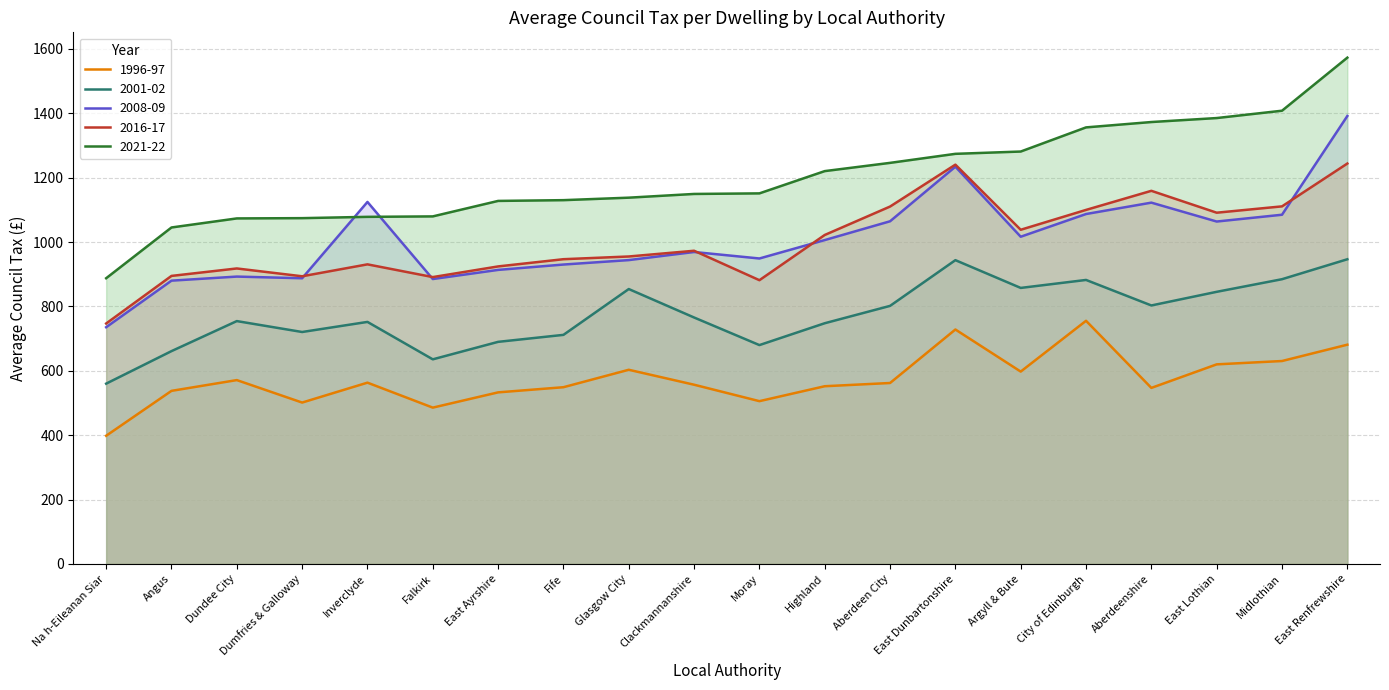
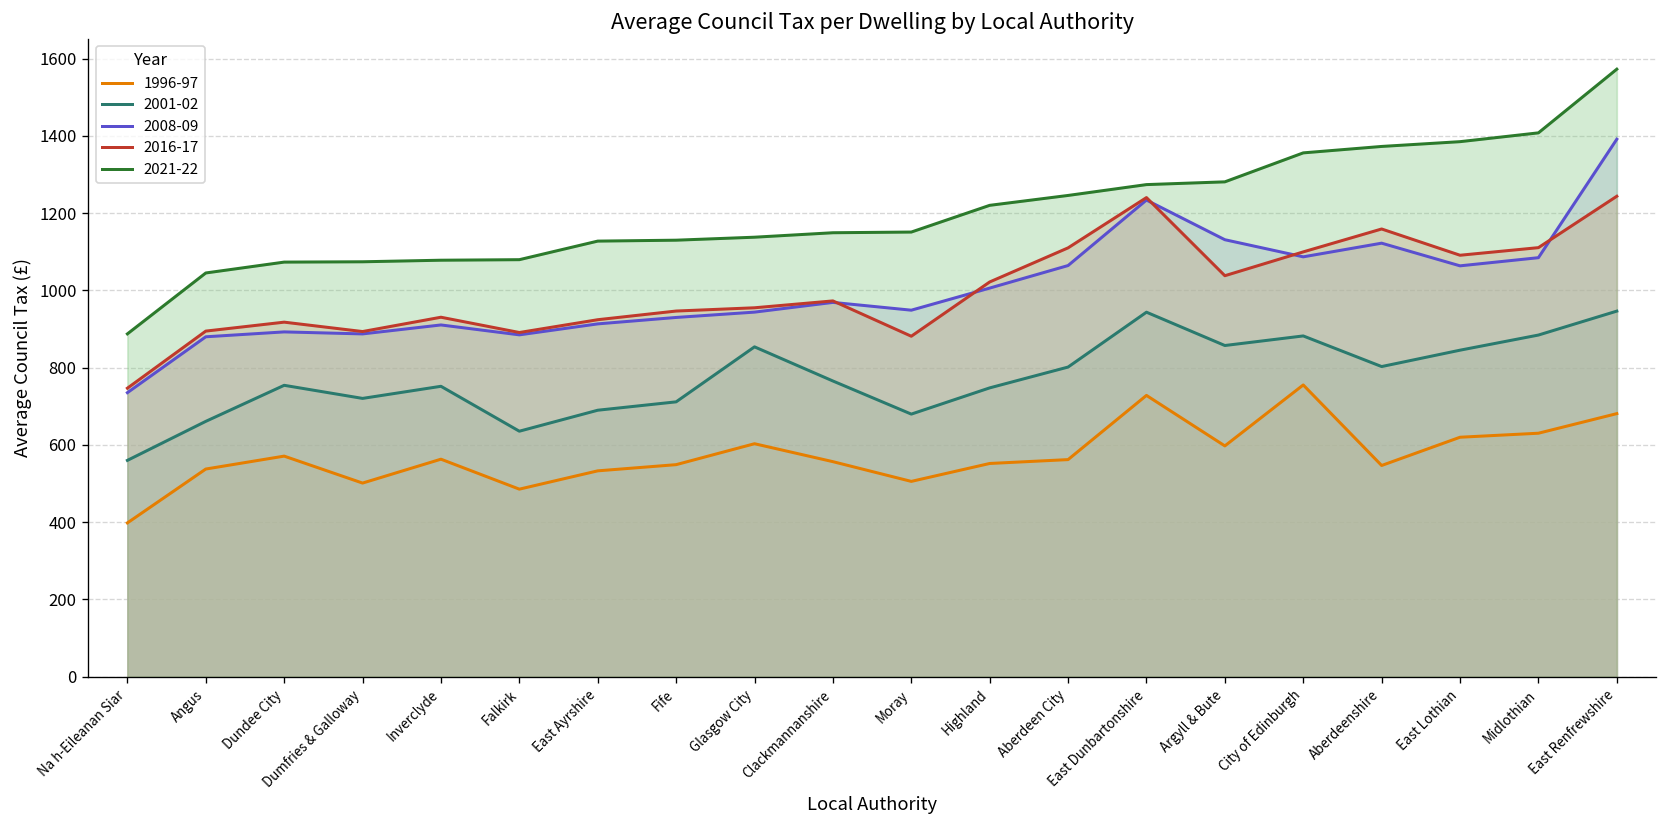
  {
    "1996-97": {
      "Na h-Eileanan Siar": 400,
      "Angus": 540,
      "Dundee City": 570,
      "Dumfries & Galloway": 500,
      "Inverclyde": 560,
      "Falkirk": 490,
      "East Ayrshire": 530,
      "Fife": 550,
      "Glasgow City": 600,
      "Clackmannanshire": 560,
      "Moray": 510,
      "Highland": 550,
      "Aberdeen City": 560,
      "East Dunbartonshire": 730,
      "Argyll & Bute": 600,
      "City of Edinburgh": 760,
      "Aberdeenshire": 550,
      "East Lothian": 620,
      "Midlothian": 630,
      "East Renfrewshire": 680
    },
    "2001-02": {
      "Na h-Eileanan Siar": 560,
      "Angus": 660,
      "Dundee City": 750,
      "Dumfries & Galloway": 720,
      "Inverclyde": 750,
      "Falkirk": 640,
      "East Ayrshire": 690,
      "Fife": 710,
      "Glasgow City": 850,
      "Clackmannanshire": 770,
      "Moray": 680,
      "Highland": 750,
      "Aberdeen City": 800,
      "East Dunbartonshire": 940,
      "Argyll & Bute": 860,
      "City of Edinburgh": 880,
      "Aberdeenshire": 800,
      "East Lothian": 850,
      "Midlothian": 880,
      "East Renfrewshire": 950
    },
    "2008-09": {
      "Na h-Eileanan Siar": 740,
      "Angus": 880,
      "Dundee City": 890,
-     "Inverclyde": 1120,
+     "Inverclyde": 910,
      "East Ayrshire": 910,
      "Fife": 930,
      "Glasgow City": 940,
      "Moray": 950,
      "Highland": 1010,
      "Aberdeen City": 1060,
-     "Argyll & Bute": 1020,
+     "Argyll & Bute": 1130,
      "City of Edinburgh": 1090,
      "Aberdeenshire": 1120,
      "East Lothian": 1060,
      "Midlothian": 1080,
      "East Renfrewshire": 1390
    },
    "2016-17": {
      "Na h-Eileanan Siar": 750,
      "Angus": 890,
      "Dundee City": 920,
      "Inverclyde": 930,
      "East Ayrshire": 920,
      "Fife": 950,
      "Glasgow City": 960,
      "Moray": 880,
      "Highland": 1020,
      "Aberdeen City": 1110,
      "Argyll & Bute": 1040,
      "City of Edinburgh": 1100,
      "Aberdeenshire": 1160,
      "East Lothian": 1090,
      "Midlothian": 1110,
      "East Renfrewshire": 1240
    },
    "2021-22": {
      "Na h-Eileanan Siar": 890,
      "Angus": 1050,
      "Dundee City": 1070,
      "Dumfries & Galloway": 1070,
      "Inverclyde": 1080,
      "Falkirk": 1080,
      "East Ayrshire": 1130,
      "Fife": 1130,
      "Glasgow City": 1140,
      "Clackmannanshire": 1150,
      "Moray": 1150,
      "Highland": 1220,
      "Aberdeen City": 1250,
      "East Dunbartonshire": 1270,
      "Argyll & Bute": 1280,
      "City of Edinburgh": 1360,
      "Aberdeenshire": 1370,
      "East Lothian": 1390,
      "Midlothian": 1410,
      "East Renfrewshire": 1570
    }
  }
